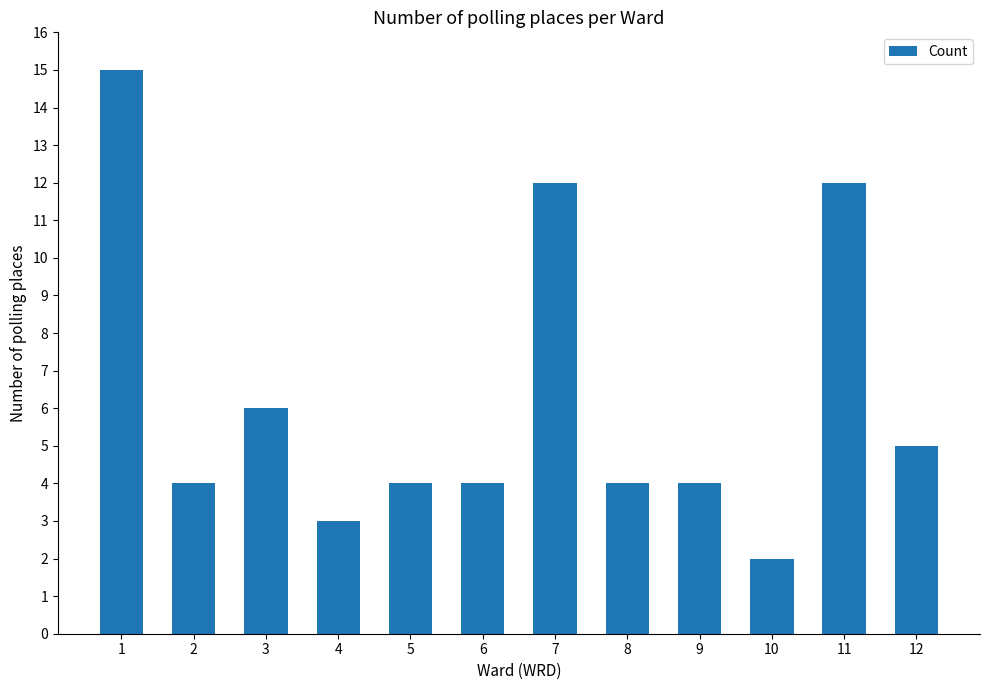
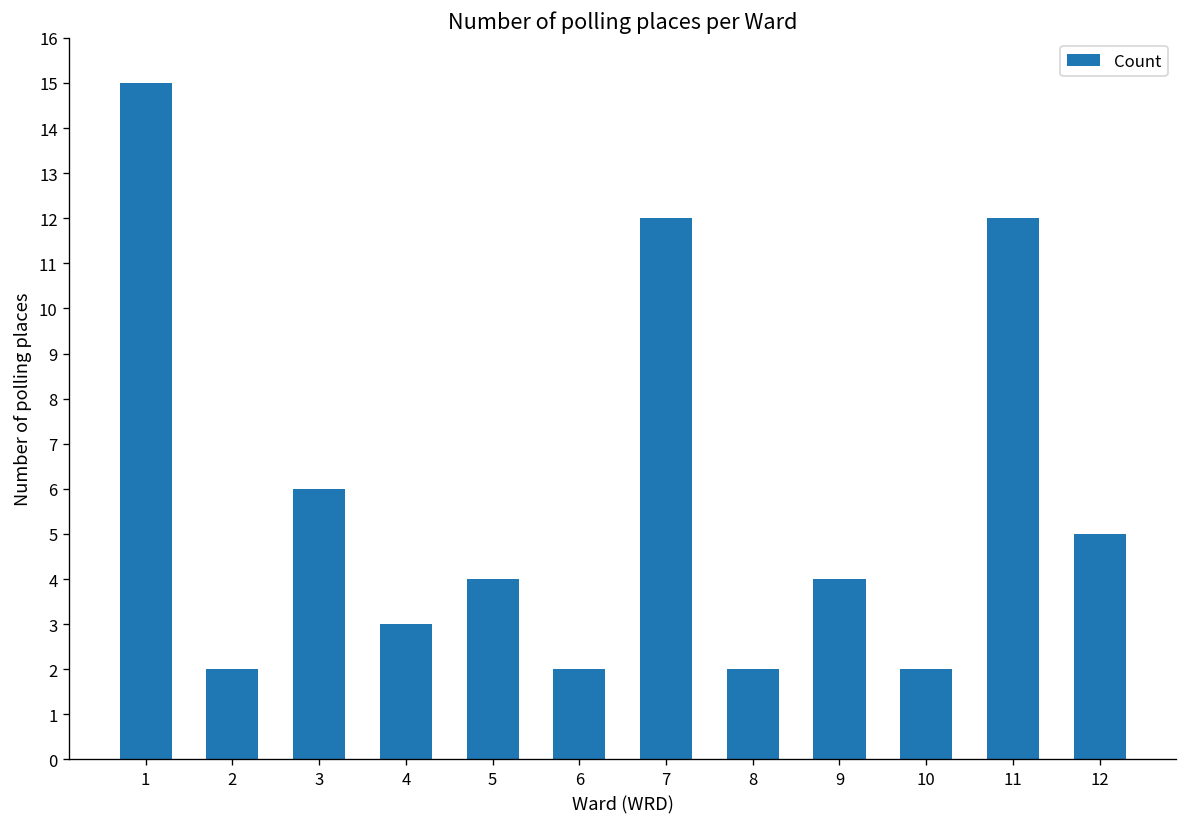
  {
    "1": 15,
-   "2": 4,
+   "2": 2,
    "3": 6,
    "4": 3,
    "5": 4,
-   "6": 4,
+   "6": 2,
    "7": 12,
-   "8": 4,
+   "8": 2,
    "9": 4,
    "10": 2,
    "11": 12,
    "12": 5
  }
